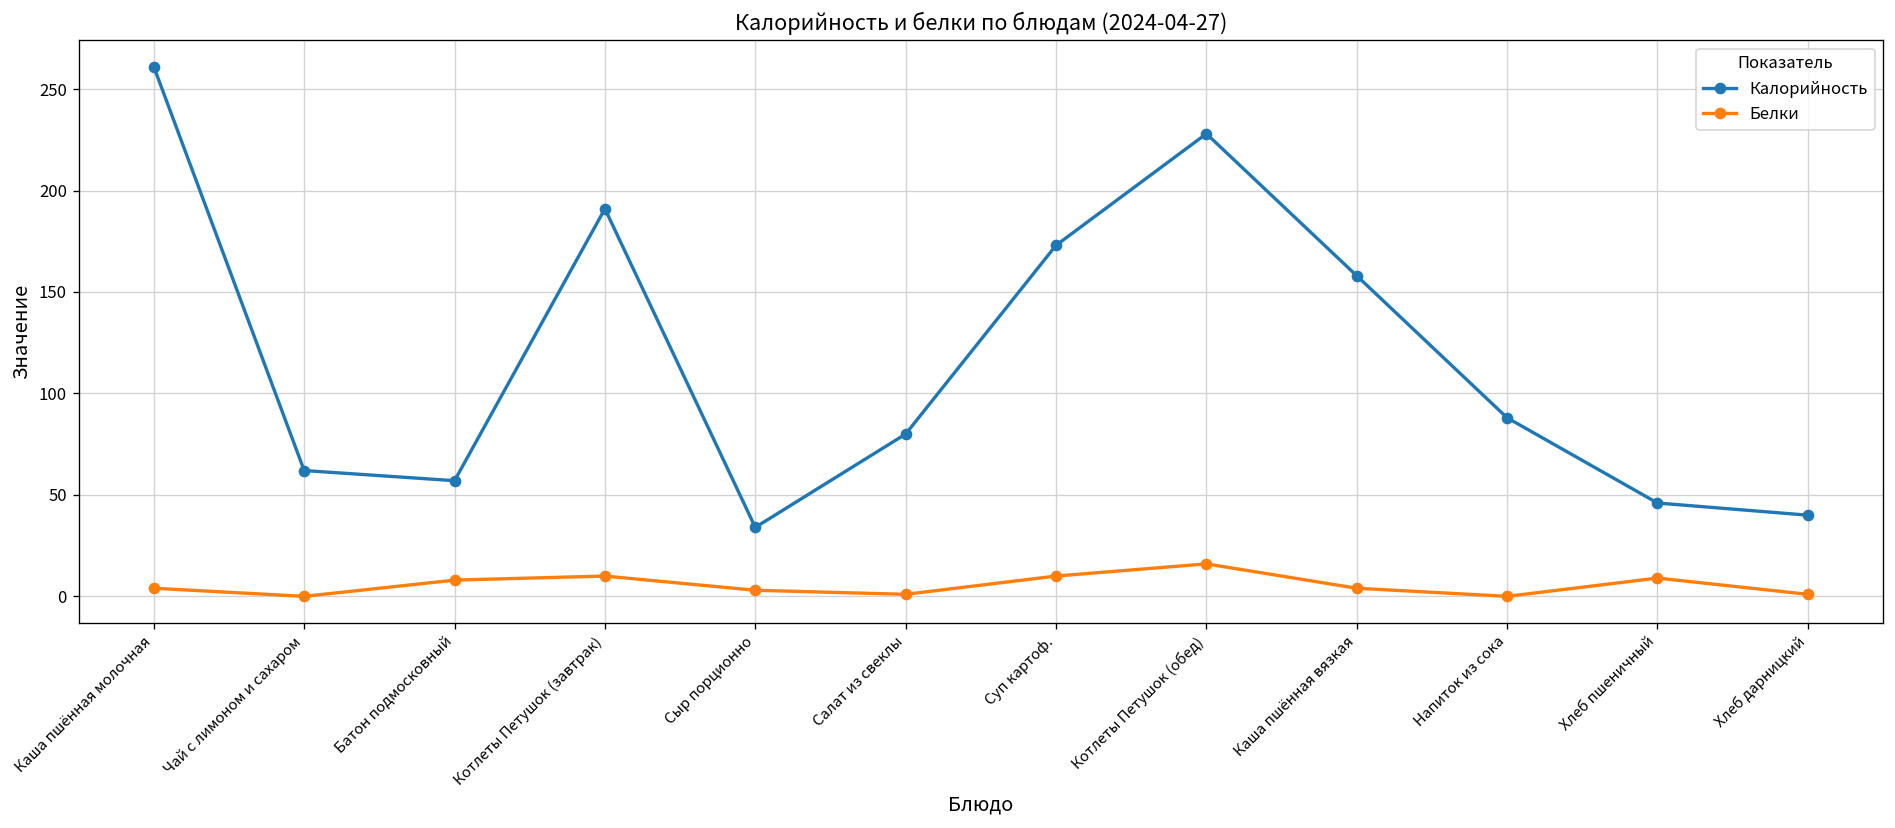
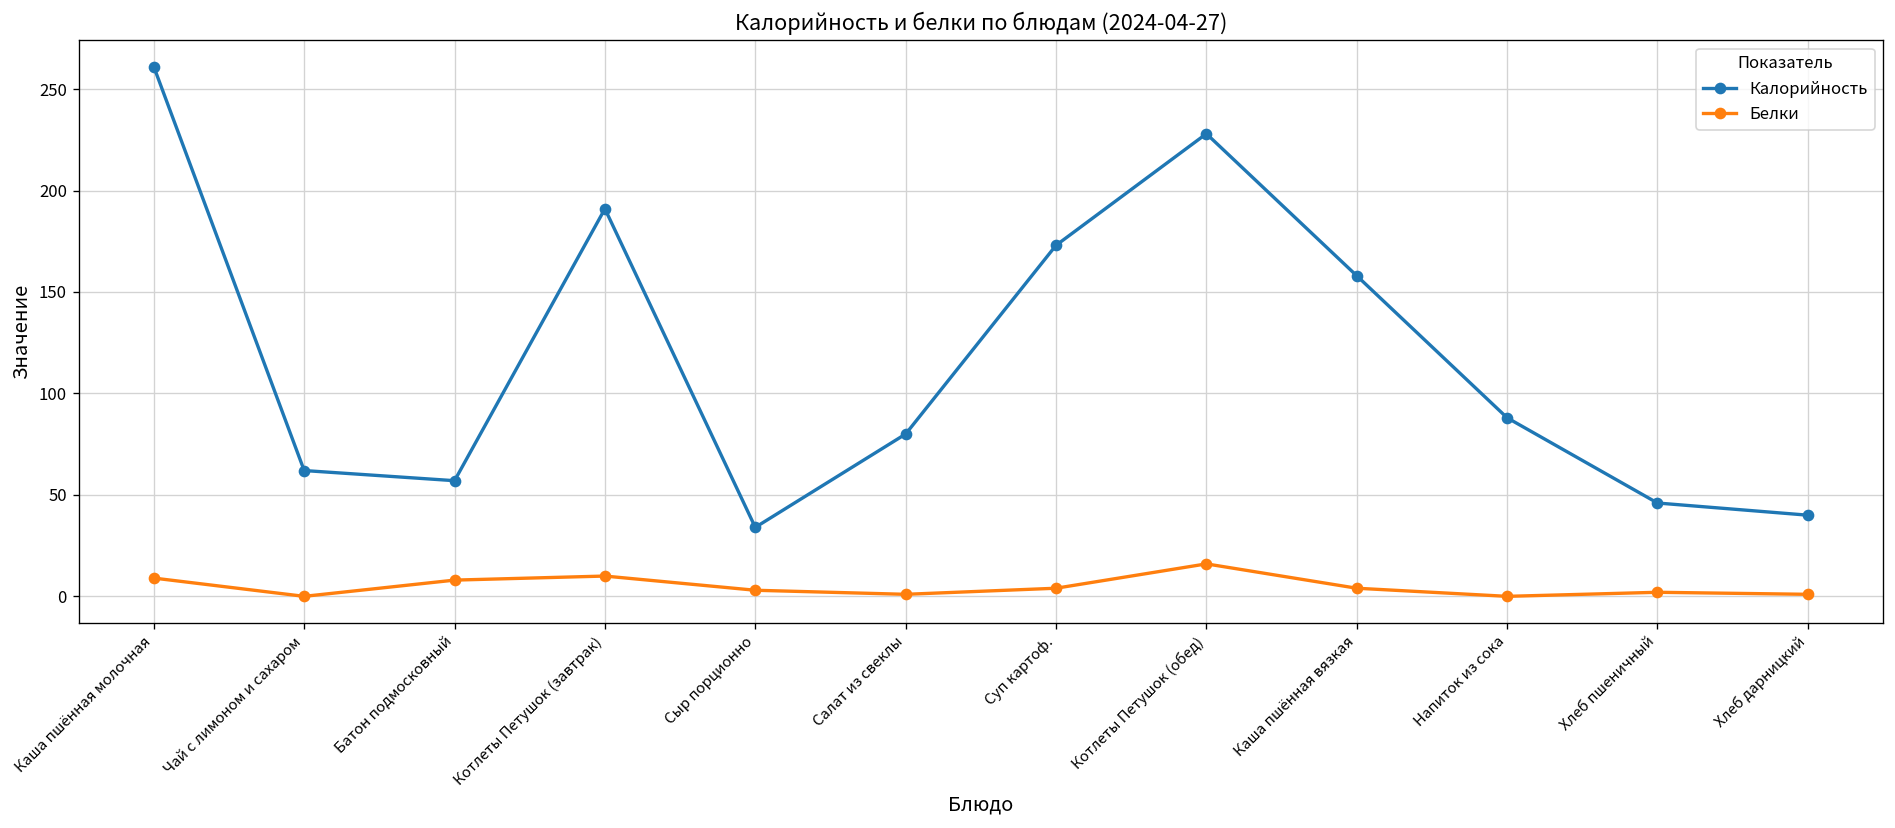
  {
    "Калорийность": {
      "Каша пшённая молочная": 261,
      "Чай с лимоном и сахаром": 62,
      "Батон подмосковный": 57,
      "Котлеты Петушок (завтрак)": 191,
      "Сыр порционно": 34,
      "Салат из свеклы": 80,
      "Суп картоф.": 173,
      "Котлеты Петушок (обед)": 228,
      "Каша пшённая вязкая": 158,
      "Напиток из сока": 88,
      "Хлеб пшеничный": 46,
      "Хлеб дарницкий": 40
    },
    "Белки": {
-     "Каша пшённая молочная": 4,
+     "Каша пшённая молочная": 9,
      "Чай с лимоном и сахаром": 0,
      "Батон подмосковный": 8,
      "Котлеты Петушок (завтрак)": 10,
      "Сыр порционно": 3,
      "Салат из свеклы": 1,
-     "Суп картоф.": 10,
+     "Суп картоф.": 4,
      "Котлеты Петушок (обед)": 16,
      "Каша пшённая вязкая": 4,
      "Напиток из сока": 0,
-     "Хлеб пшеничный": 9,
+     "Хлеб пшеничный": 2,
      "Хлеб дарницкий": 1
    }
  }
